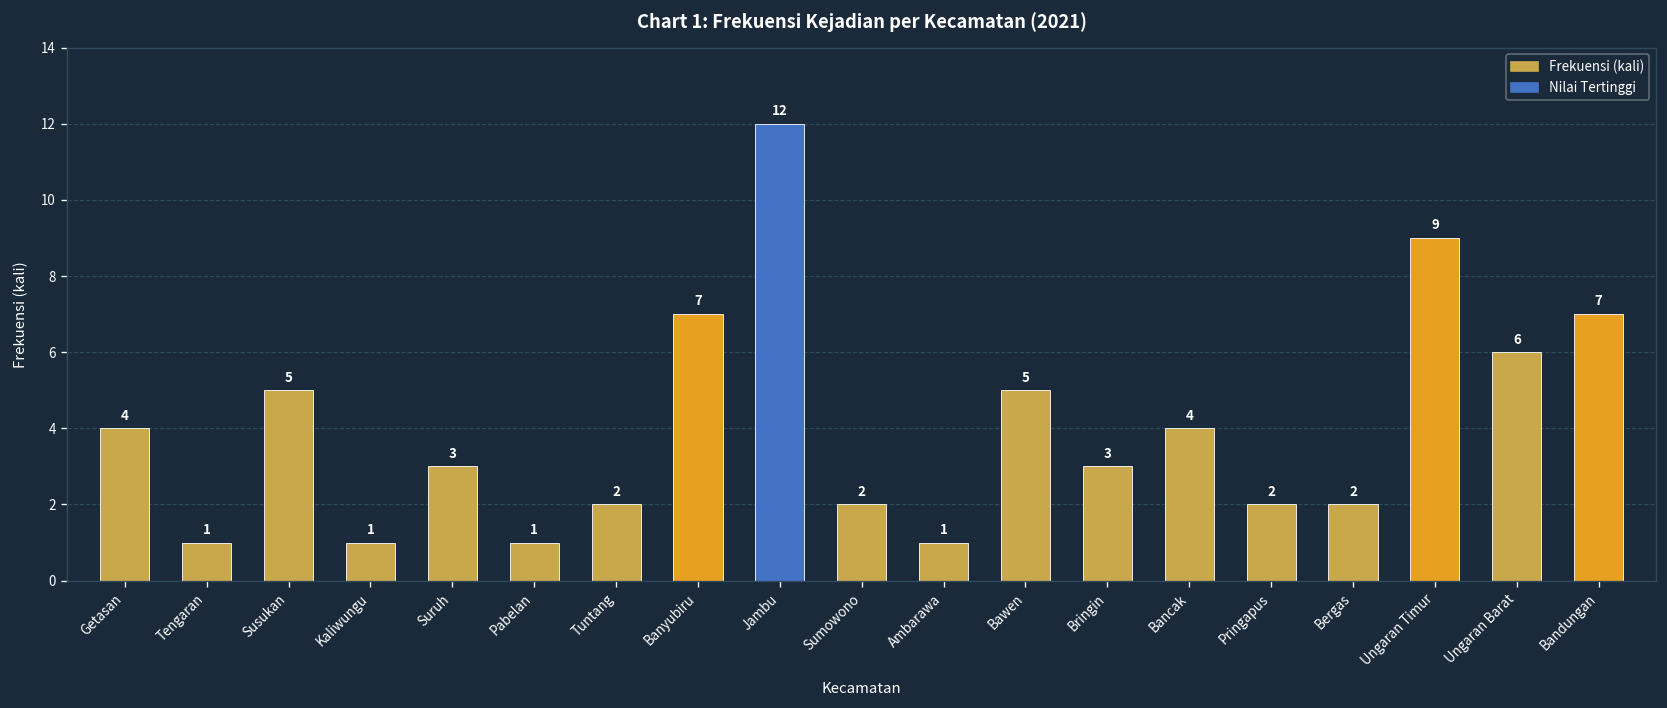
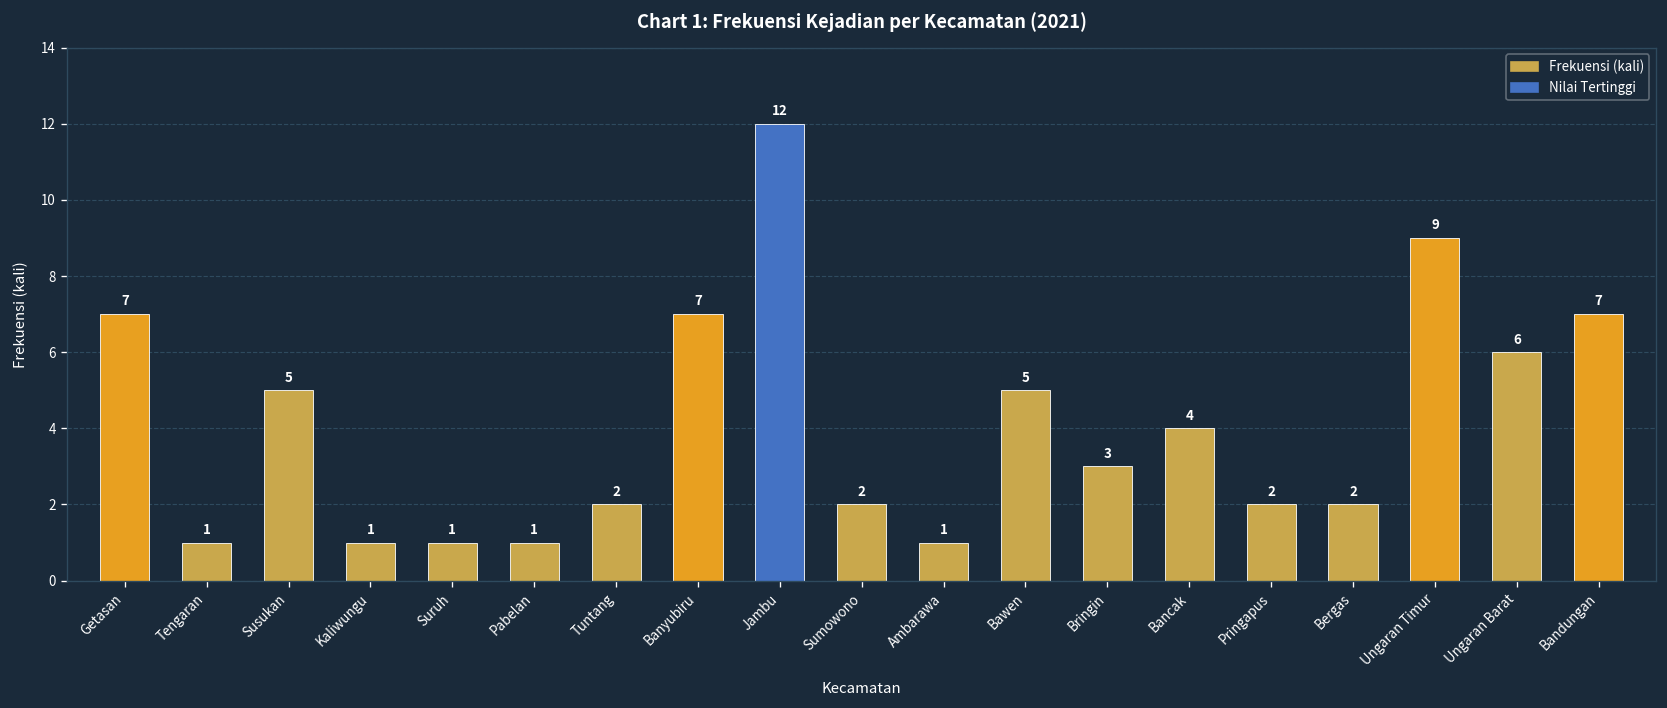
  {
-   "Getasan": 4,
+   "Getasan": 7,
    "Tengaran": 1,
    "Susukan": 5,
    "Kaliwungu": 1,
-   "Suruh": 3,
+   "Suruh": 1,
    "Pabelan": 1,
    "Tuntang": 2,
    "Banyubiru": 7,
    "Jambu": 12,
    "Sumowono": 2,
    "Ambarawa": 1,
    "Bawen": 5,
    "Bringin": 3,
    "Bancak": 4,
    "Pringapus": 2,
    "Bergas": 2,
    "Ungaran Timur": 9,
    "Ungaran Barat": 6,
    "Bandungan": 7
  }
